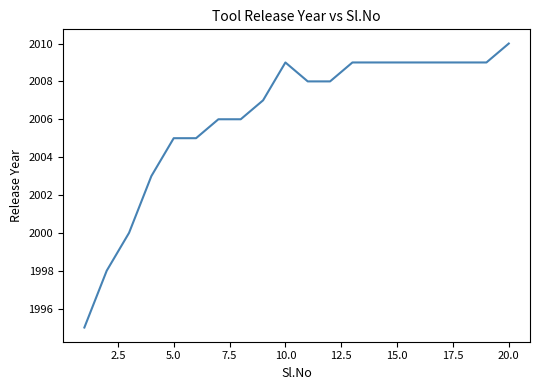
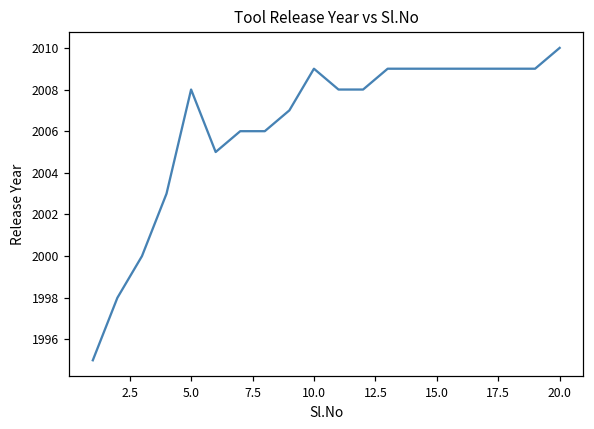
  {
-   "5.0": 2005,
+   "5.0": 2008,
    "10.0": 2009,
    "15.0": 2009,
    "20.0": 2010
  }
